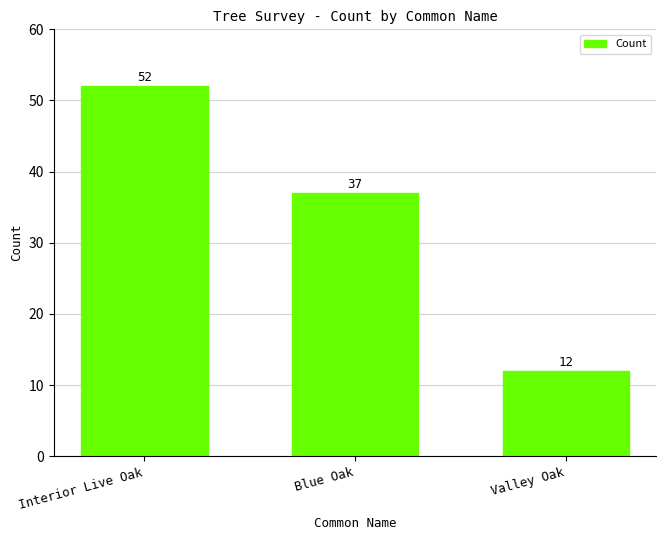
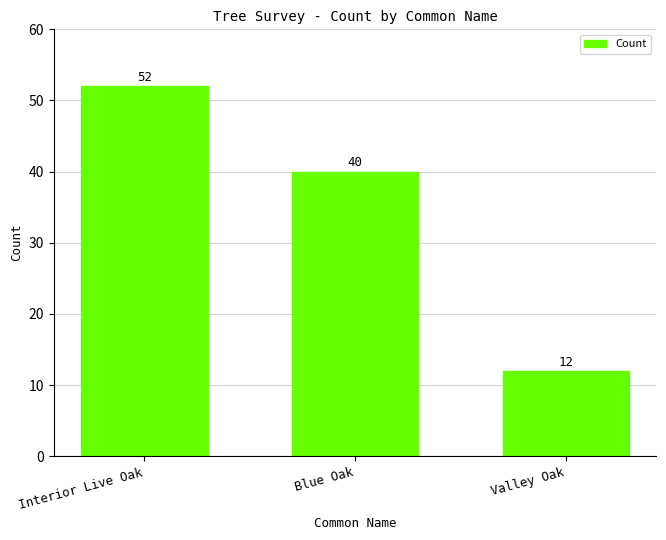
  {
    "Interior Live Oak": 52,
-   "Blue Oak": 37,
+   "Blue Oak": 40,
    "Valley Oak": 12
  }
